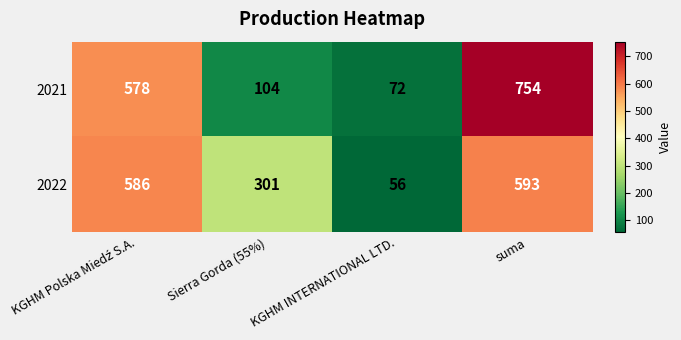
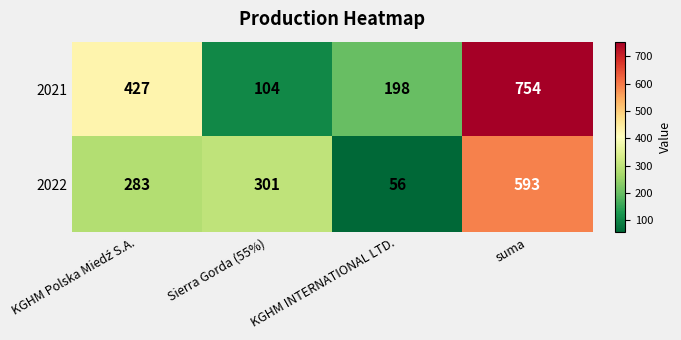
  {
    "2021": {
-     "KGHM Polska Miedź S.A.": 578,
+     "KGHM Polska Miedź S.A.": 427,
      "Sierra Gorda (55%)": 104,
-     "KGHM INTERNATIONAL LTD.": 72,
+     "KGHM INTERNATIONAL LTD.": 198,
      "suma": 754
    },
    "2022": {
-     "KGHM Polska Miedź S.A.": 586,
+     "KGHM Polska Miedź S.A.": 283,
      "Sierra Gorda (55%)": 301,
      "KGHM INTERNATIONAL LTD.": 56,
      "suma": 593
    }
  }
